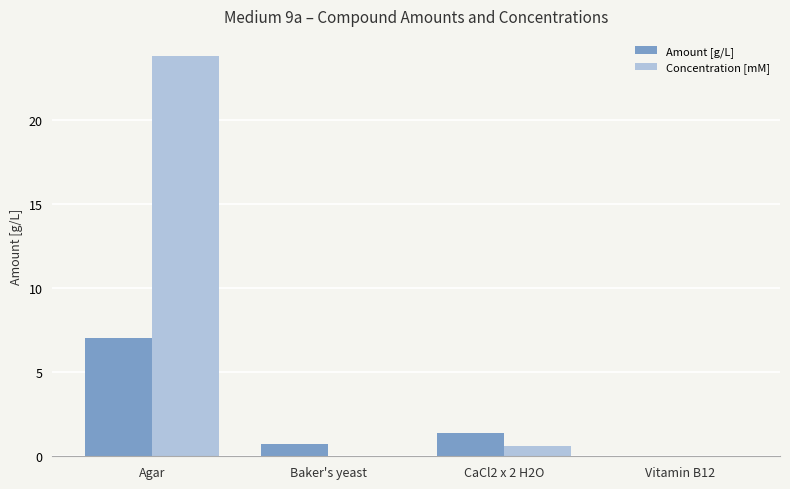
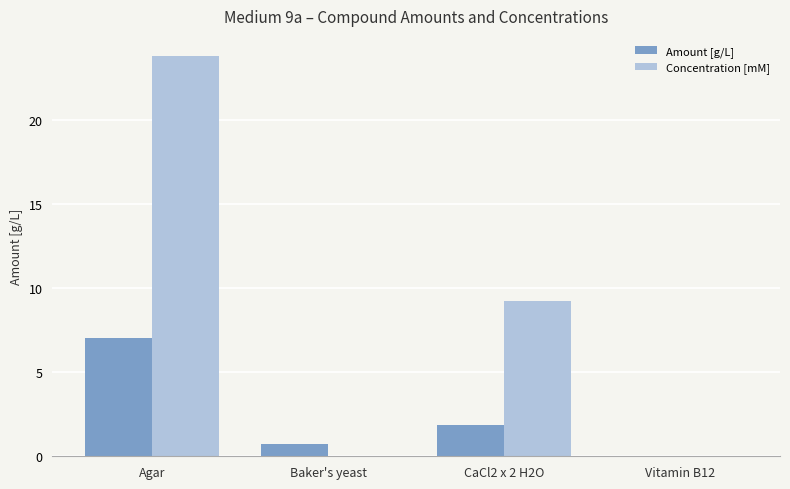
  {
    "Amount [g/L]": {
      "Agar": 7.0,
      "Baker's yeast": 0.7,
-     "CaCl2 x 2 H2O": 1.4
+     "CaCl2 x 2 H2O": 1.9
    },
    "Concentration [mM]": {
      "Agar": 23.8,
      "Baker's yeast": 0.0,
-     "CaCl2 x 2 H2O": 0.6
+     "CaCl2 x 2 H2O": 9.3
    }
  }
